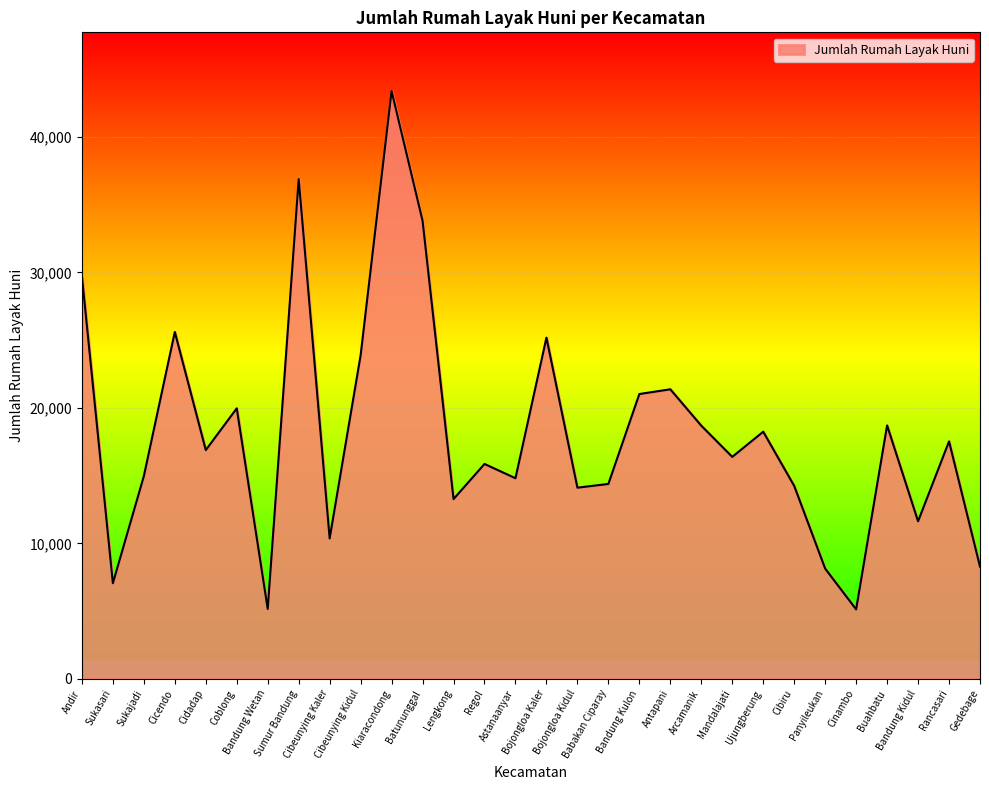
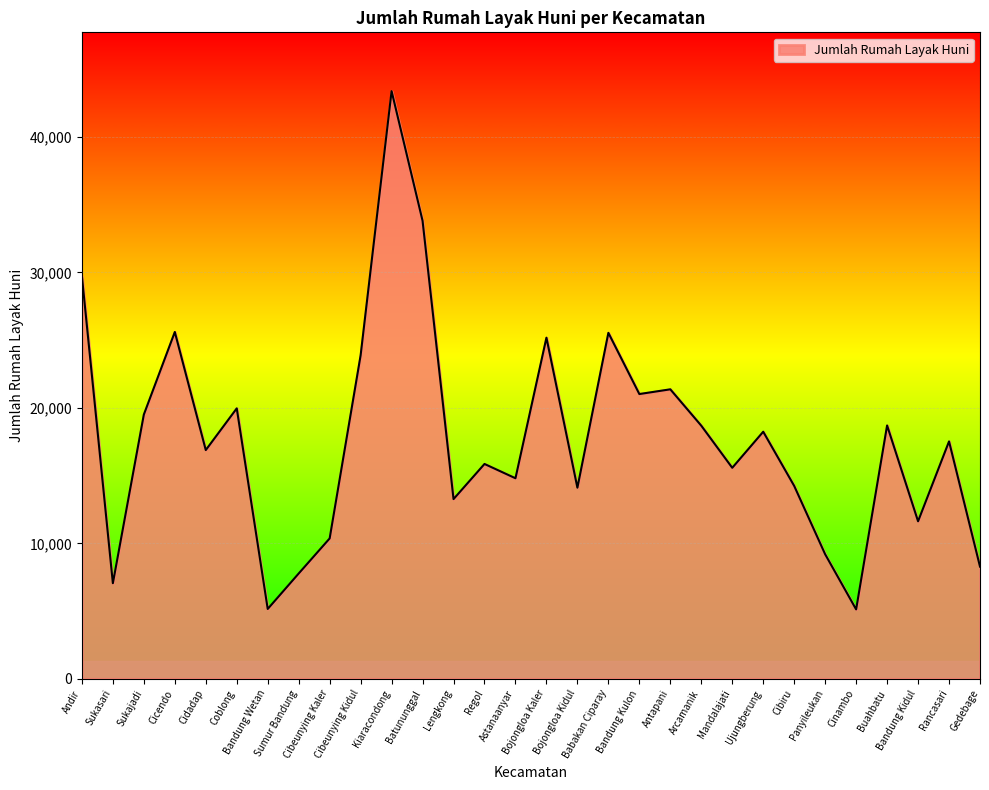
  {
    "Andir": "29,700",
    "Sukasari": "7,100",
-   "Sukajadi": "15,000",
+   "Sukajadi": "19,500",
    "Cicendo": "25,600",
    "Cidadap": "16,900",
    "Coblong": "20,000",
    "Bandung Wetan": "5,200",
-   "Sumur Bandung": "36,900",
+   "Sumur Bandung": "7,800",
    "Cibeunying Kaler": "10,400",
    "Cibeunying Kidul": "23,900",
    "Kiaracondong": "43,400",
    "Batununggal": "33,800",
    "Lengkong": "13,300",
    "Regol": "15,900",
    "Astanaanyar": "14,800",
    "Bojongloa Kaler": "25,200",
    "Bojongloa Kidul": "14,100",
-   "Babakan Ciparay": "14,400",
+   "Babakan Ciparay": "25,500",
    "Bandung Kulon": "21,000",
    "Antapani": "21,400",
    "Arcamanik": "18,700",
-   "Mandalajati": "16,400",
+   "Mandalajati": "15,600",
    "Ujungberung": "18,200",
    "Cibiru": "14,200",
-   "Panyileukan": "8,100",
+   "Panyileukan": "9,200",
    "Cinambo": "5,100",
    "Buahbatu": "18,700",
    "Bandung Kidul": "11,600",
    "Rancasari": "17,500",
    "Gedebage": "8,300"
  }
